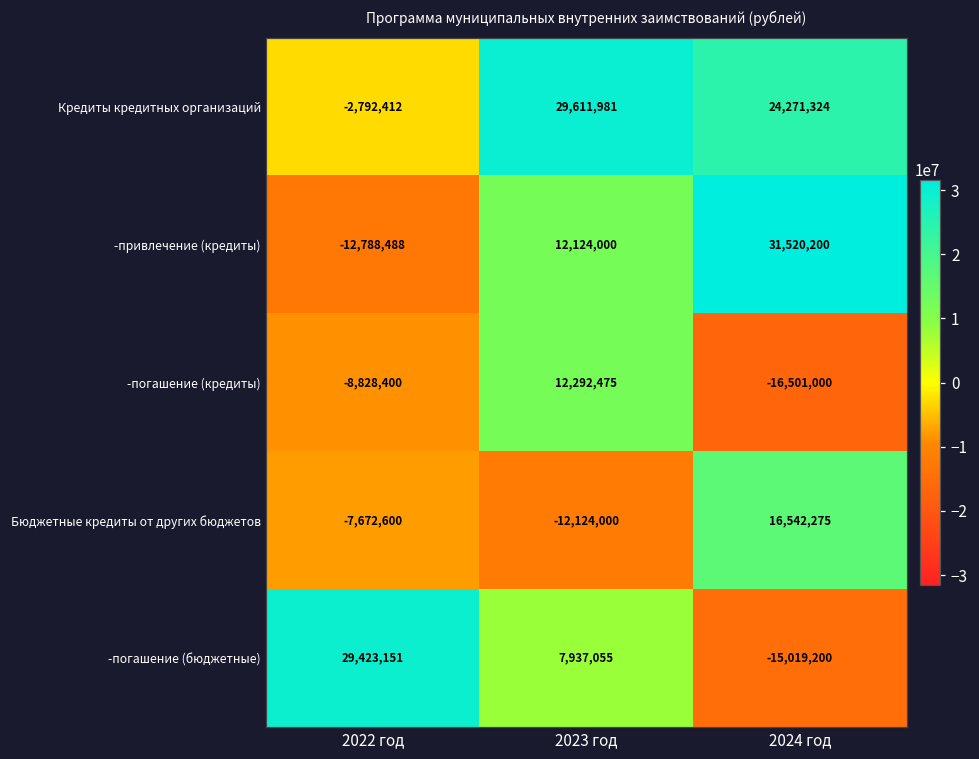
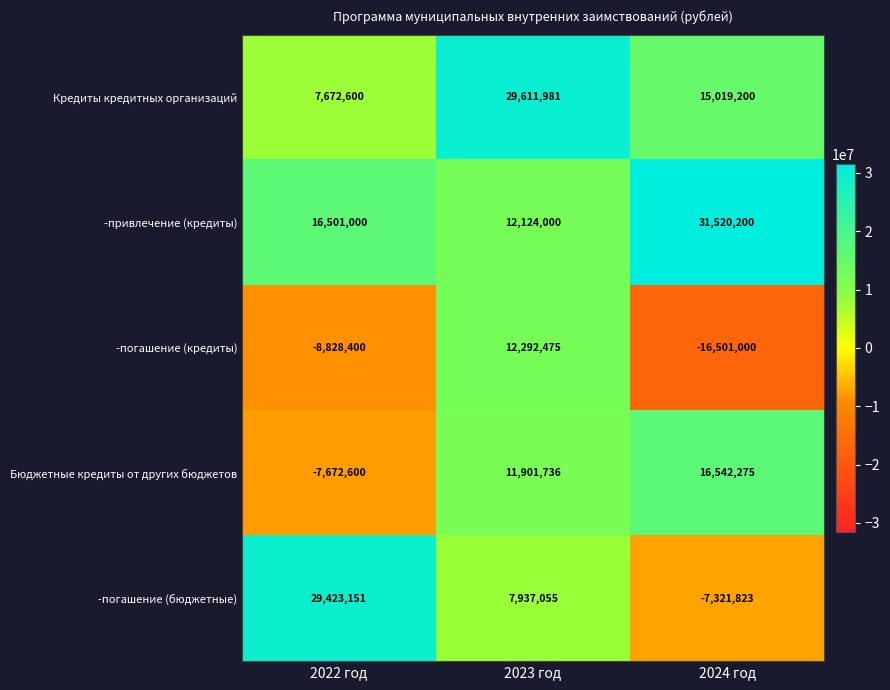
  {
    "Кредиты кредитных организаций": {
-     "2022 год": "-2,792,412",
+     "2022 год": "7,672,600",
      "2023 год": "29,611,981",
-     "2024 год": "24,271,324"
+     "2024 год": "15,019,200"
    },
    "-привлечение (кредиты)": {
-     "2022 год": "-12,788,488",
+     "2022 год": "16,501,000",
      "2023 год": "12,124,000",
      "2024 год": "31,520,200"
    },
    "-погашение (кредиты)": {
      "2022 год": "-8,828,400",
      "2023 год": "12,292,475",
      "2024 год": "-16,501,000"
    },
    "Бюджетные кредиты от других бюджетов": {
      "2022 год": "-7,672,600",
-     "2023 год": "-12,124,000",
+     "2023 год": "11,901,736",
      "2024 год": "16,542,275"
    },
    "-погашение (бюджетные)": {
      "2022 год": "29,423,151",
      "2023 год": "7,937,055",
-     "2024 год": "-15,019,200"
+     "2024 год": "-7,321,823"
    }
  }
